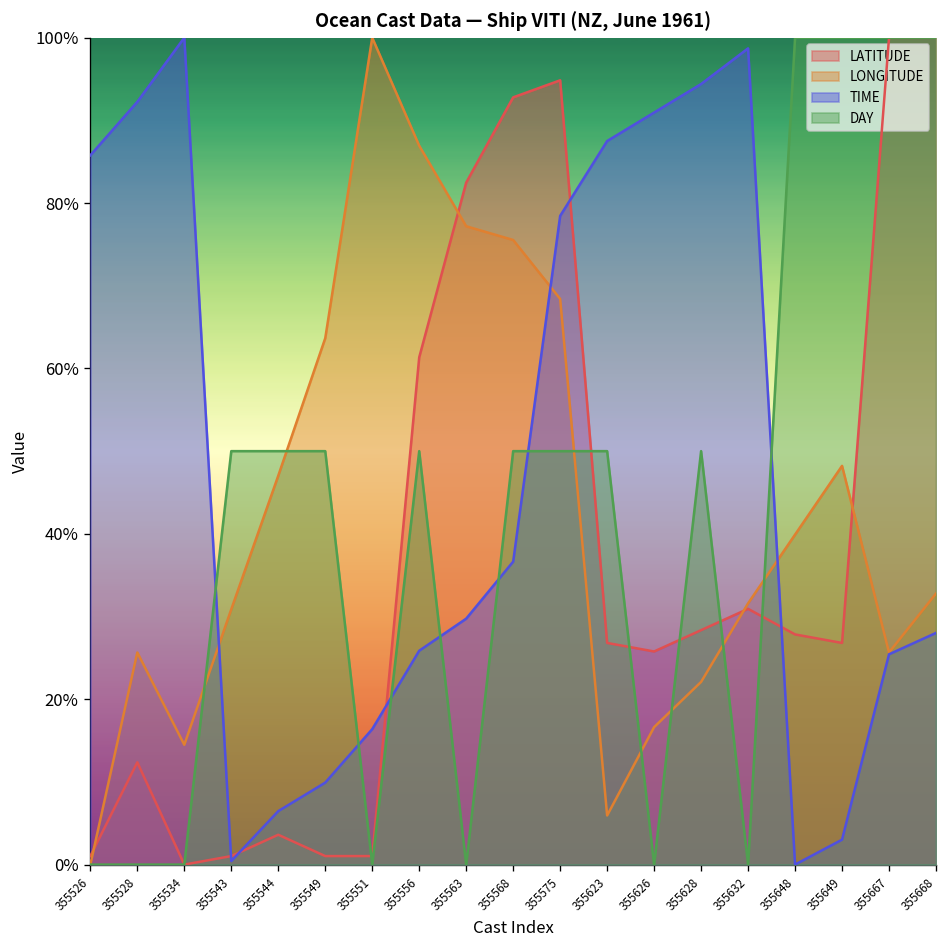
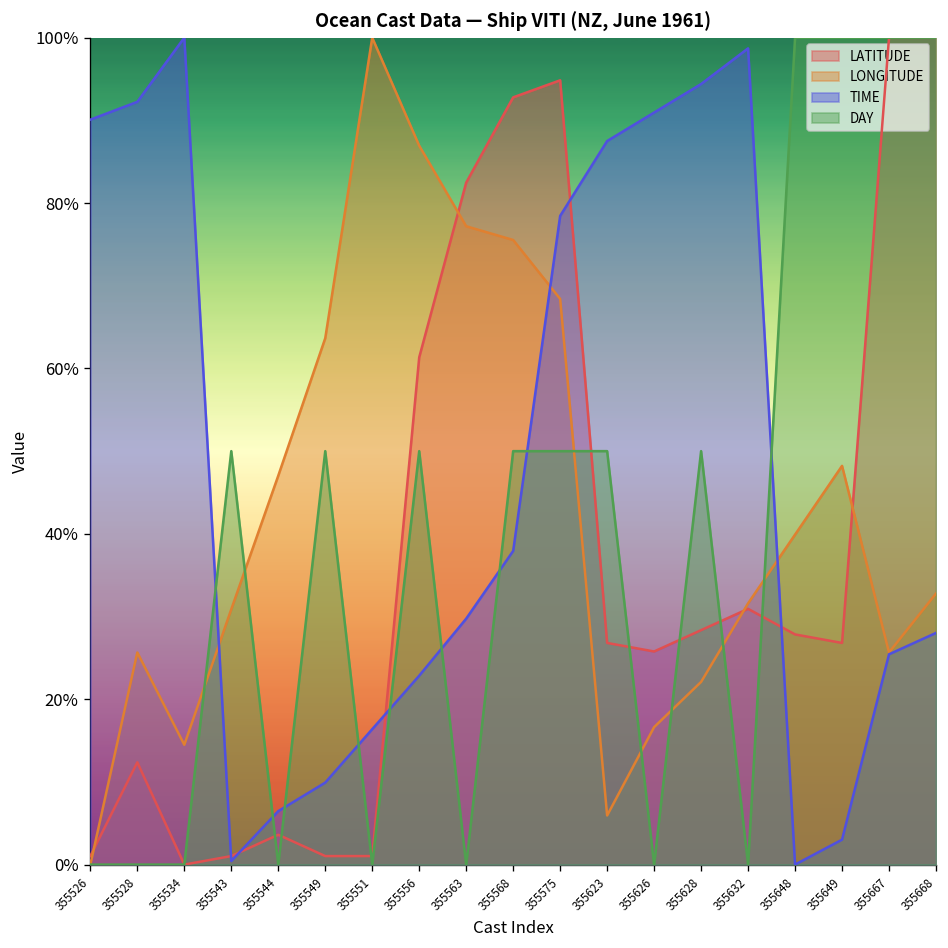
  {
    "TIME": {
-     "355526": "86%",
+     "355526": "90%",
      "355528": "92%",
      "355534": "100%",
      "355543": "0%",
      "355544": "6%",
      "355549": "10%",
      "355551": "16%",
-     "355556": "26%",
+     "355556": "23%",
      "355563": "30%",
-     "355568": "37%",
+     "355568": "38%",
      "355575": "78%",
      "355623": "87%",
      "355626": "91%",
      "355628": "94%",
      "355632": "99%",
      "355648": "0%",
      "355649": "3%",
      "355668": "28%"
    },
    "DAY": {
      "355528": "0%",
      "355543": "50%",
-     "355544": "50%",
+     "355544": "0%",
      "355549": "50%",
      "355551": "0%",
      "355556": "50%",
      "355563": "0%",
      "355568": "50%",
      "355575": "50%",
      "355623": "50%",
      "355626": "0%",
      "355628": "50%",
      "355632": "0%",
      "355648": "100%",
      "355649": "100%"
    }
  }
